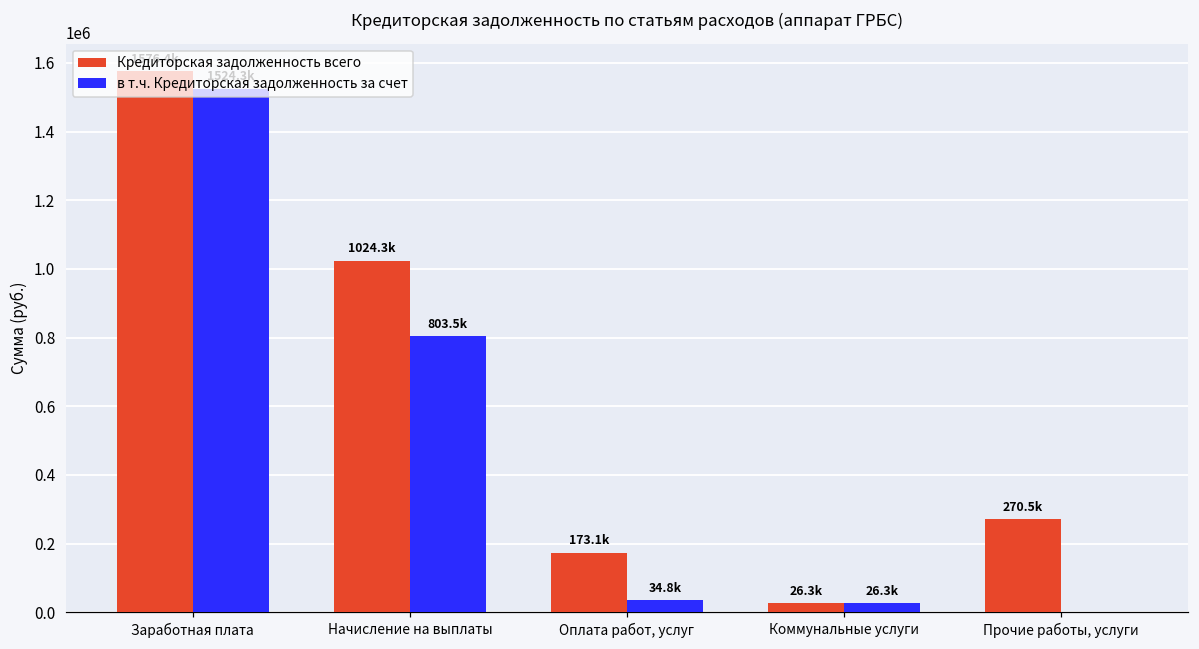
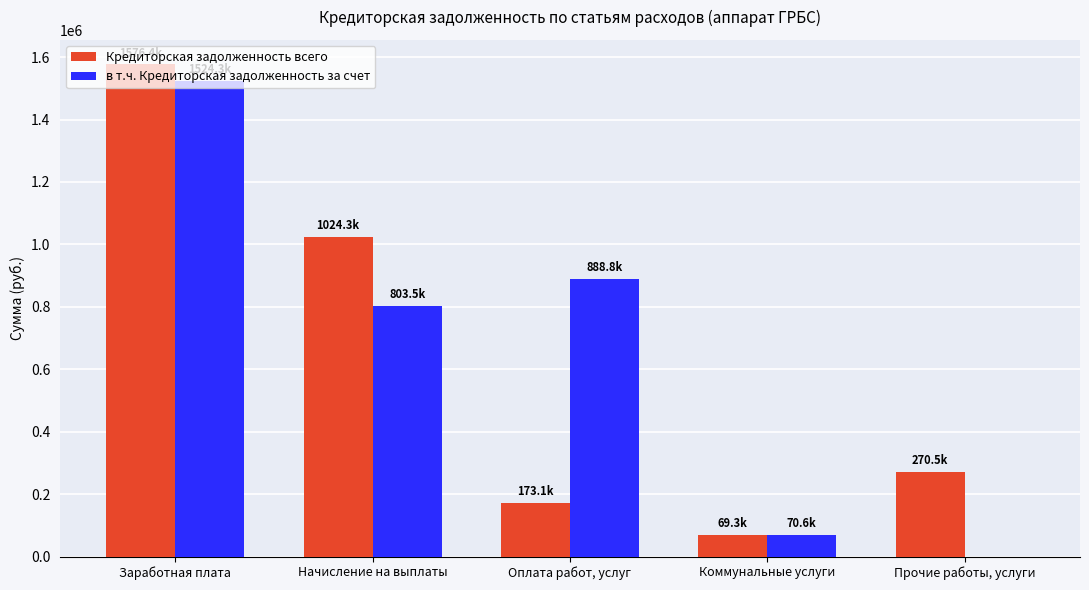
  {
    "Кредиторская задолженность всего": {
      "Начисление на выплаты": "1024.3k",
      "Оплата работ, услуг": "173.1k",
-     "Коммунальные услуги": "26.3k",
+     "Коммунальные услуги": "69.3k",
      "Прочие работы, услуги": "270.5k"
    },
    "в т.ч. Кредиторская задолженность за счет": {
      "Начисление на выплаты": "803.5k",
-     "Оплата работ, услуг": "34.8k",
-     "Коммунальные услуги": "26.3k"
+     "Оплата работ, услуг": "888.8k",
+     "Коммунальные услуги": "70.6k"
    }
  }
